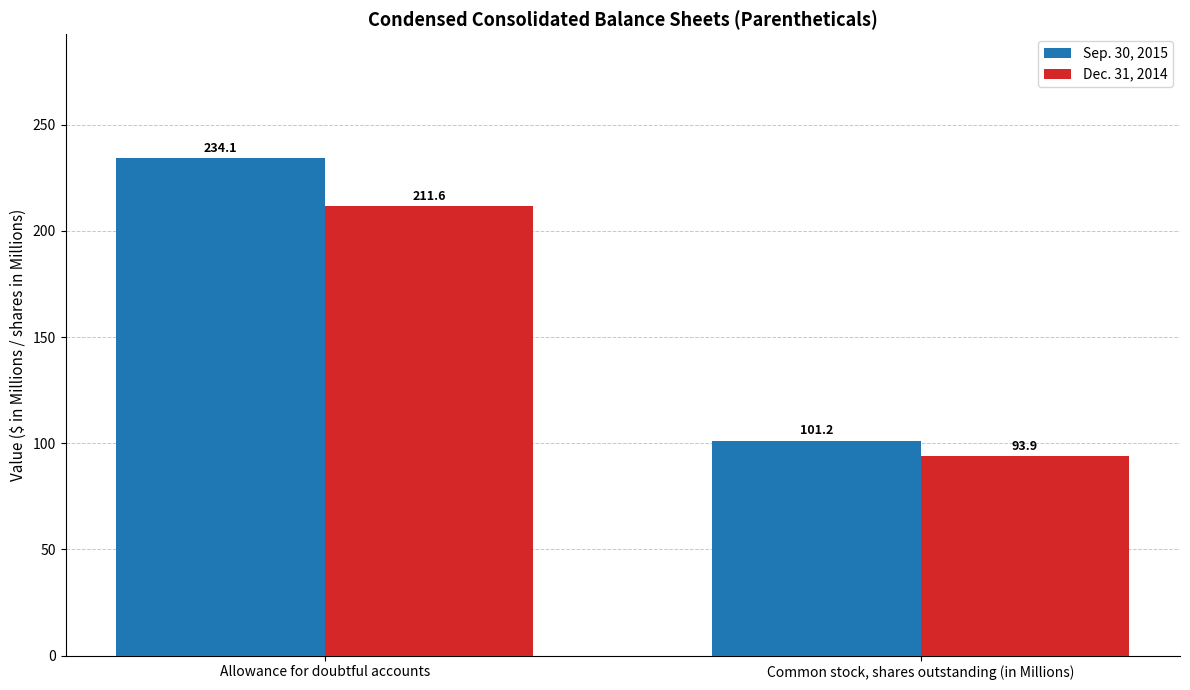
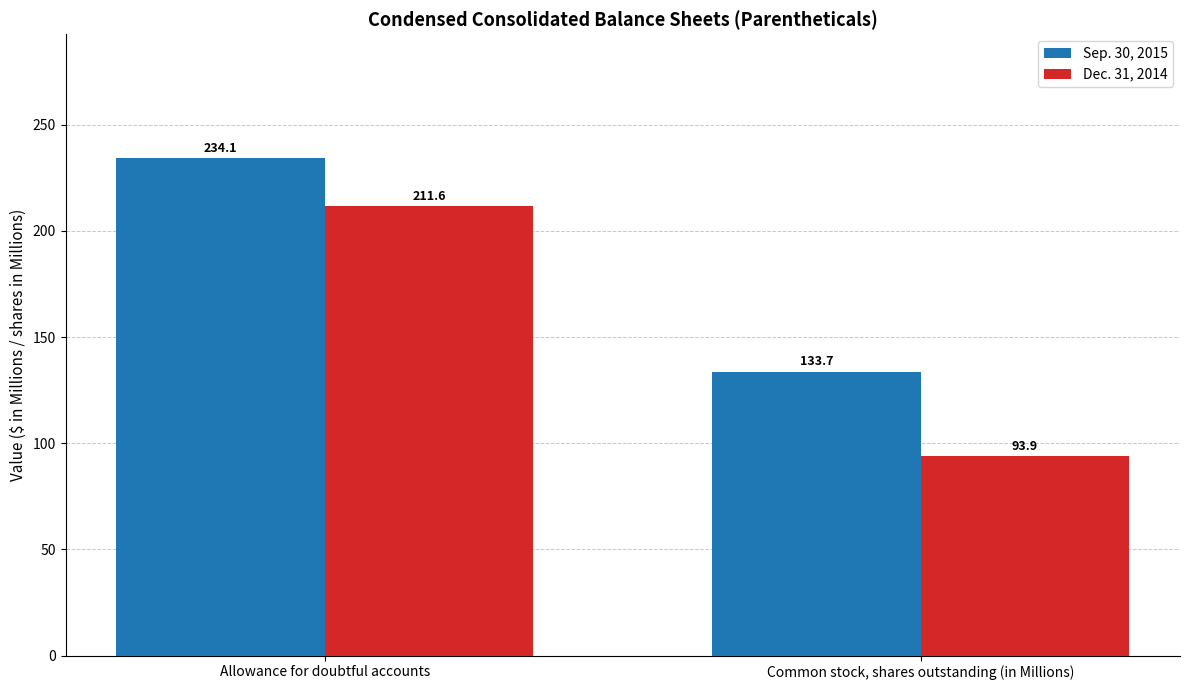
  {
    "Sep. 30, 2015": {
      "Allowance for doubtful accounts": 234.1,
-     "Common stock, shares outstanding (in Millions)": 101.2
+     "Common stock, shares outstanding (in Millions)": 133.7
    },
    "Dec. 31, 2014": {
      "Allowance for doubtful accounts": 211.6,
      "Common stock, shares outstanding (in Millions)": 93.9
    }
  }
